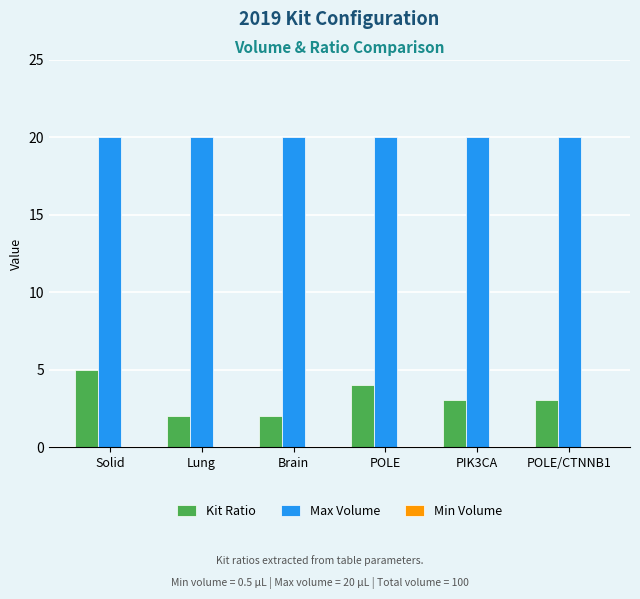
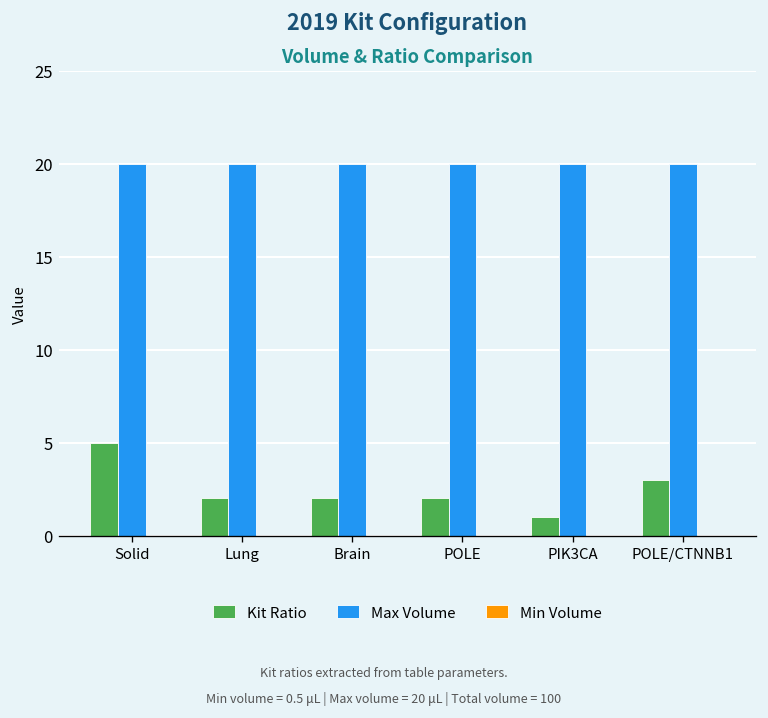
  {
    "Kit Ratio": {
      "Solid": 5,
      "Lung": 2,
      "Brain": 2,
-     "POLE": 4,
-     "PIK3CA": 3,
+     "POLE": 2,
+     "PIK3CA": 1,
      "POLE/CTNNB1": 3
    },
    "Max Volume": {
      "Solid": 20,
      "Lung": 20,
      "Brain": 20,
      "POLE": 20,
      "PIK3CA": 20,
      "POLE/CTNNB1": 20
    },
    "Min Volume": {
      "Solid": 0,
      "Lung": 0,
      "Brain": 0,
      "POLE": 0,
      "PIK3CA": 0,
      "POLE/CTNNB1": 0
    }
  }
